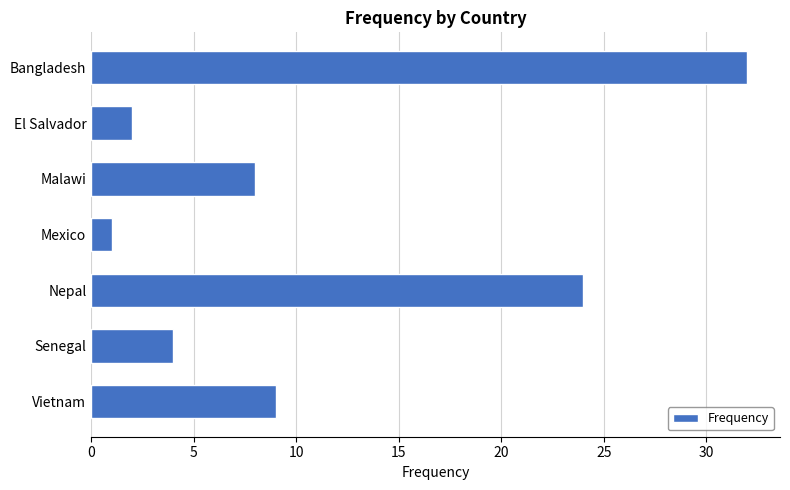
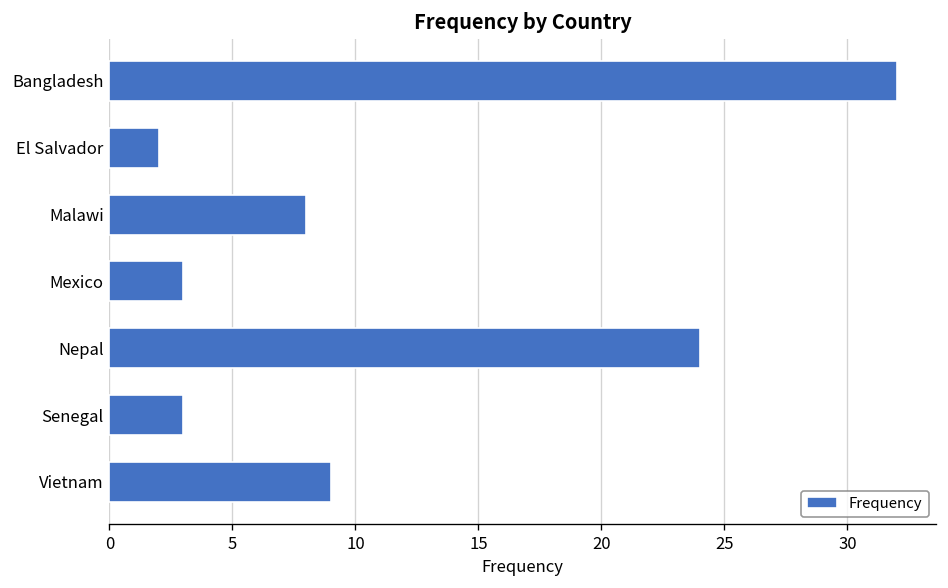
  {
    "Bangladesh": 32,
    "El Salvador": 2,
    "Malawi": 8,
-   "Mexico": 1,
+   "Mexico": 3,
    "Nepal": 24,
-   "Senegal": 4,
+   "Senegal": 3,
    "Vietnam": 9
  }
